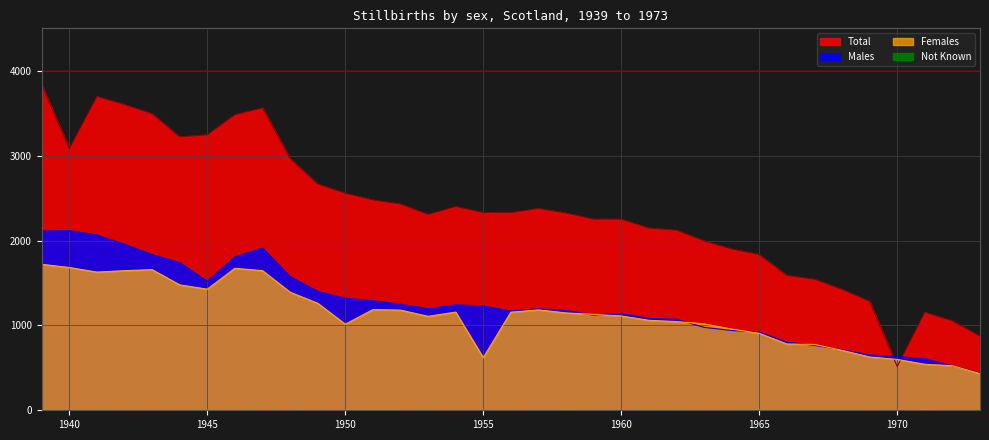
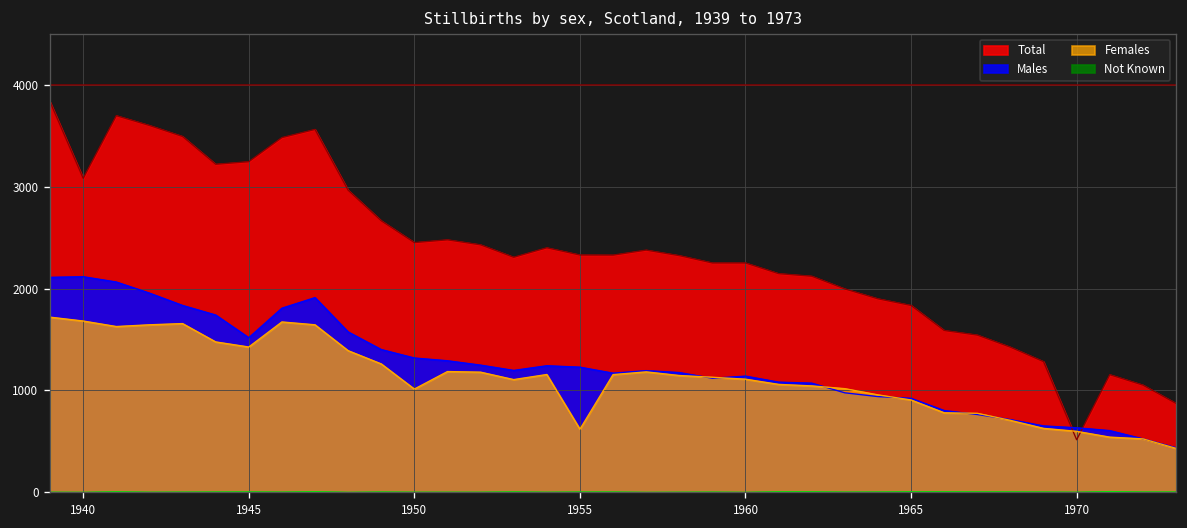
  {
    "Total": {
      "1940": 3100,
      "1945": 3200,
-     "1950": 2600,
+     "1950": 2500,
      "1955": 2300,
      "1960": 2300,
      "1965": 1800,
      "1970": 500
    },
    "Males": {
      "1940": 2100,
      "1945": 1500,
      "1950": 1300,
      "1955": 1200,
      "1960": 1100,
      "1970": 600
    },
    "Females": {
      "1940": 1700,
      "1945": 1400,
      "1950": 1000,
      "1955": 600,
      "1960": 1100,
      "1970": 600
    },
    "Not Known": {
      "1940": 0,
      "1945": 0,
      "1950": 0,
      "1955": 0,
      "1960": 0,
      "1965": 0,
      "1970": 0
    }
  }
